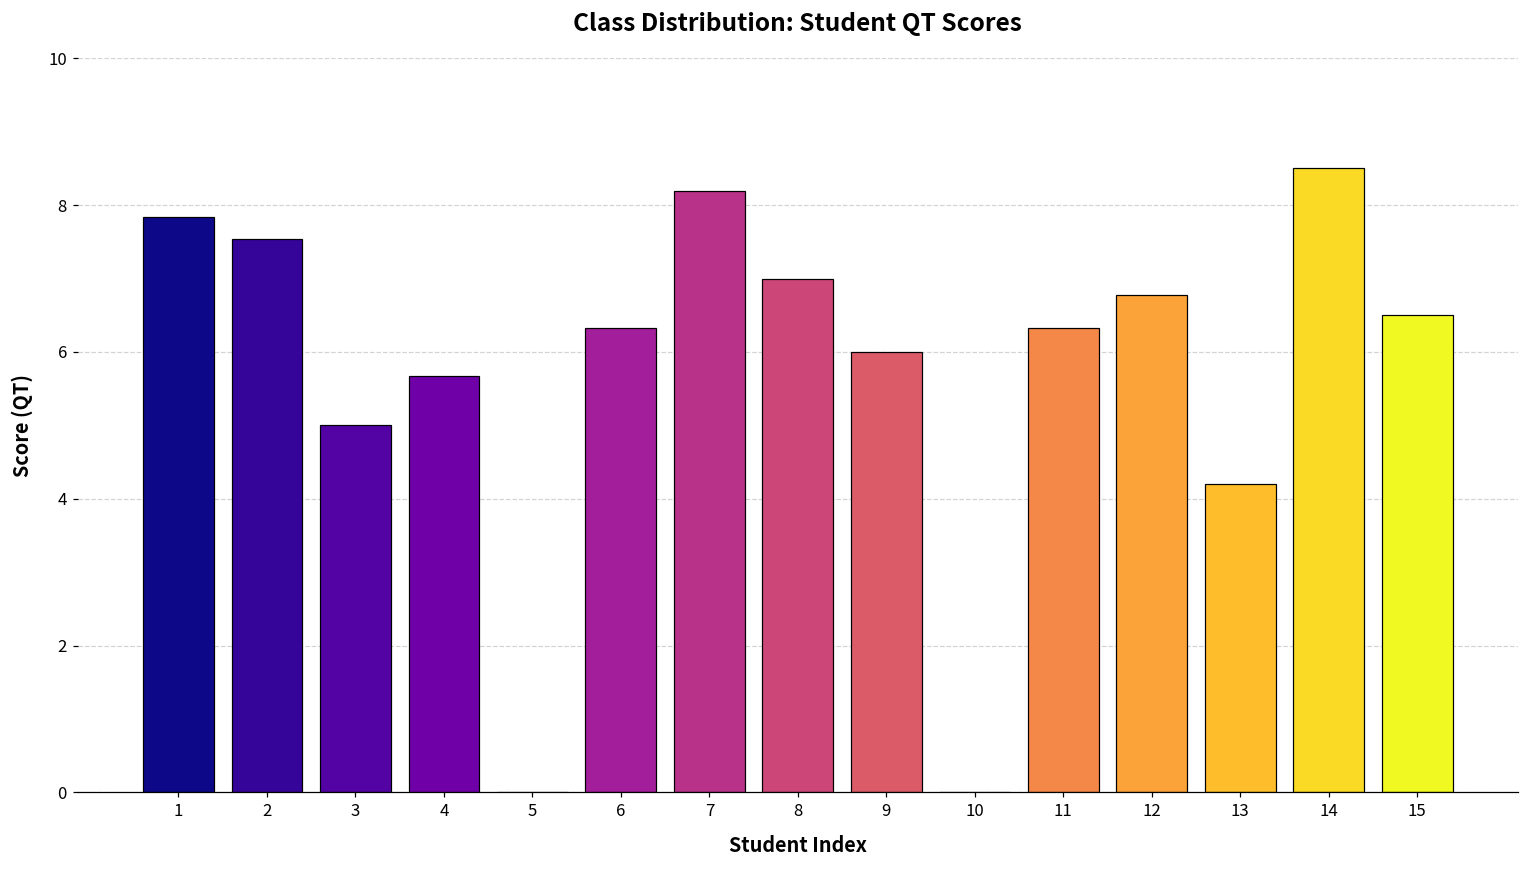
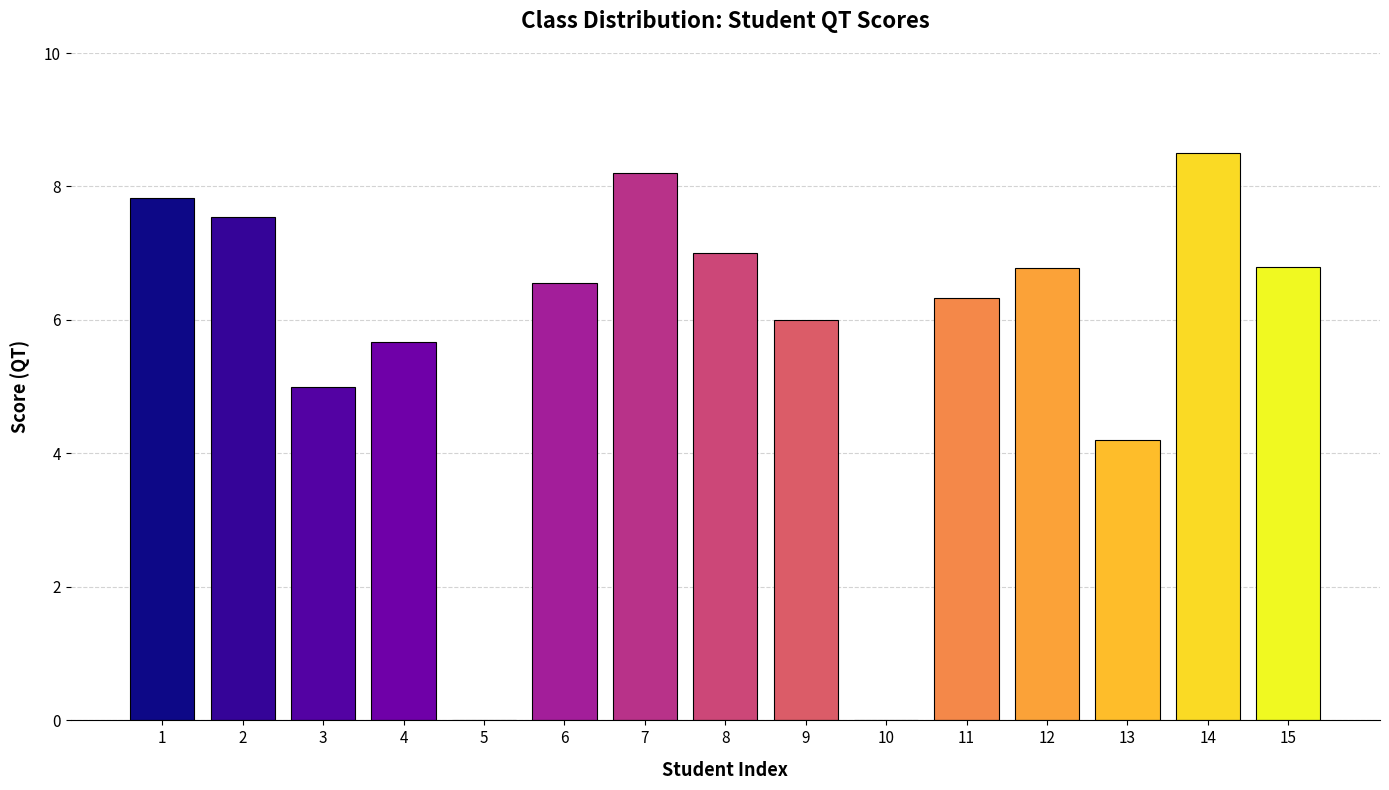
  {
    "1": 7.8,
    "2": 7.5,
    "3": 5.0,
    "4": 5.7,
    "5": 0.0,
-   "6": 6.3,
+   "6": 6.6,
    "7": 8.2,
    "8": 7.0,
    "9": 6.0,
    "10": 0.0,
    "11": 6.3,
    "12": 6.8,
    "13": 4.2,
    "14": 8.5,
-   "15": 6.5
+   "15": 6.8
  }
